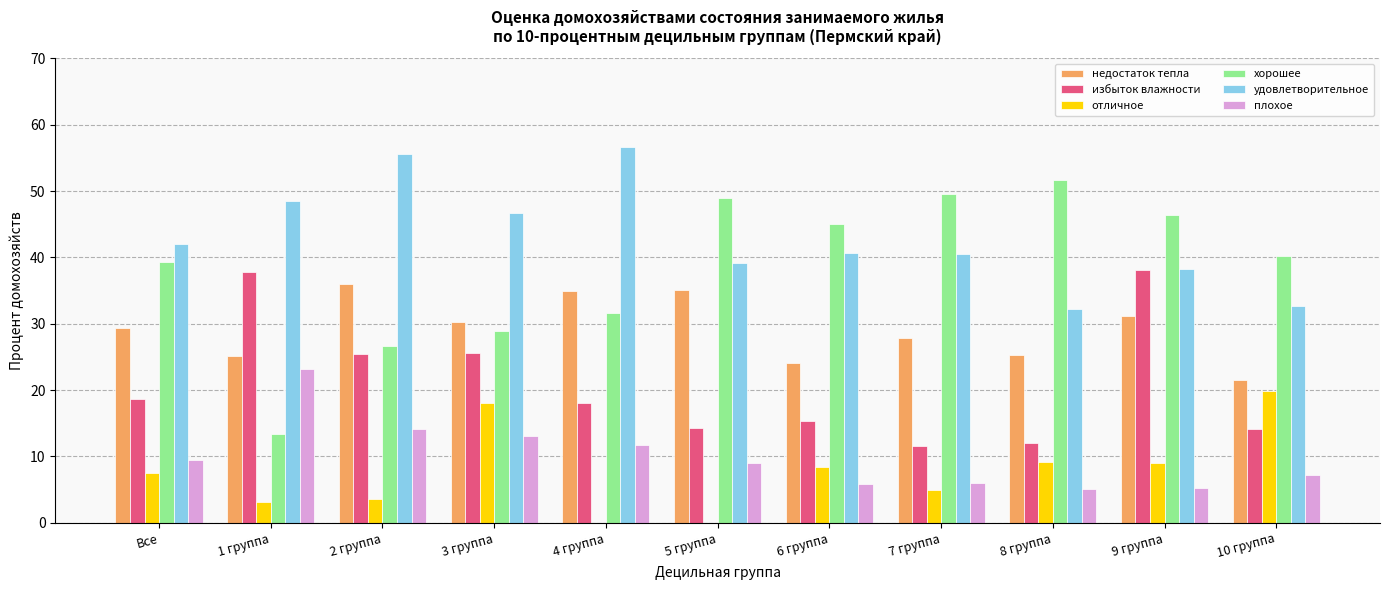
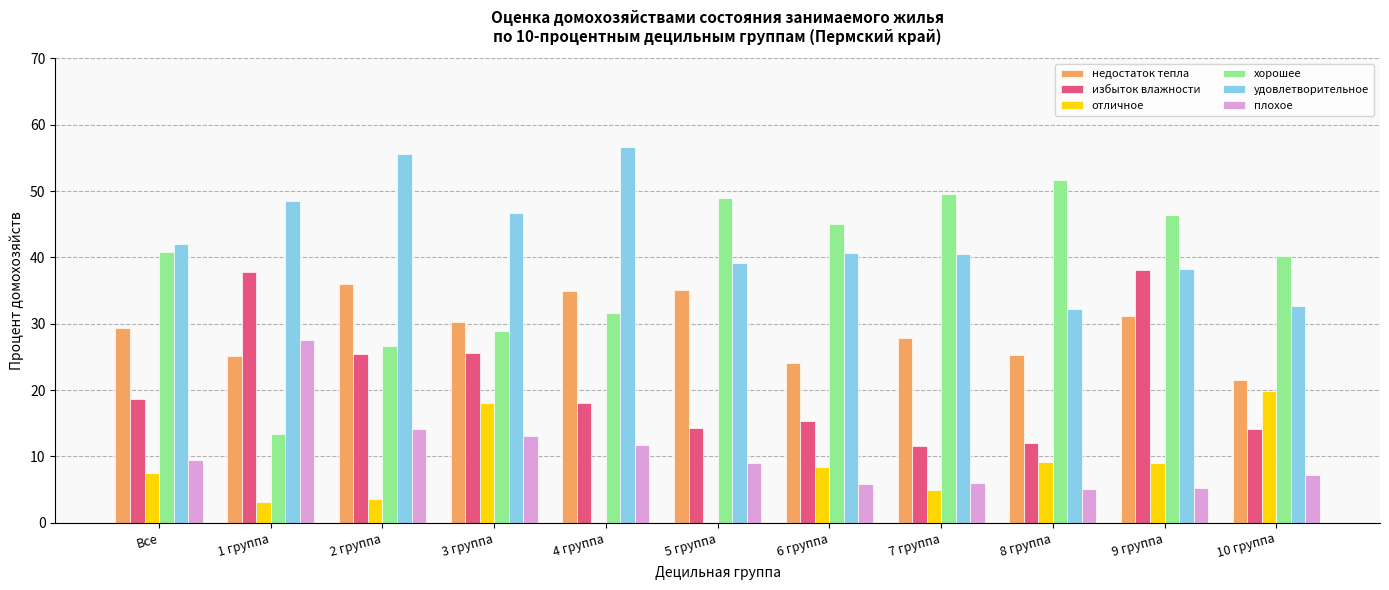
  {
    "недостаток тепла": {
      "Все": 29,
      "1 группа": 25,
      "2 группа": 36,
      "3 группа": 30,
      "4 группа": 35,
      "5 группа": 35,
      "6 группа": 24,
      "7 группа": 28,
      "8 группа": 25,
      "9 группа": 31,
      "10 группа": 22
    },
    "избыток влажности": {
      "Все": 19,
      "1 группа": 38,
      "2 группа": 25,
      "3 группа": 26,
      "4 группа": 18,
      "5 группа": 14,
      "6 группа": 15,
      "7 группа": 12,
      "8 группа": 12,
      "9 группа": 38,
      "10 группа": 14
    },
    "отличное": {
      "Все": 8,
      "1 группа": 3,
      "2 группа": 4,
      "3 группа": 18,
      "4 группа": 0,
      "5 группа": 0,
      "6 группа": 8,
      "7 группа": 5,
      "8 группа": 9,
      "9 группа": 9,
      "10 группа": 20
    },
    "хорошее": {
-     "Все": 39,
+     "Все": 41,
      "1 группа": 13,
      "2 группа": 27,
      "3 группа": 29,
      "4 группа": 32,
      "5 группа": 49,
      "6 группа": 45,
      "7 группа": 50,
      "8 группа": 52,
      "9 группа": 46,
      "10 группа": 40
    },
    "удовлетворительное": {
      "Все": 42,
      "1 группа": 48,
      "2 группа": 56,
      "3 группа": 47,
      "4 группа": 57,
      "5 группа": 39,
      "6 группа": 41,
      "7 группа": 41,
      "8 группа": 32,
      "9 группа": 38,
      "10 группа": 33
    },
    "плохое": {
      "Все": 10,
-     "1 группа": 23,
+     "1 группа": 28,
      "2 группа": 14,
      "3 группа": 13,
      "4 группа": 12,
      "5 группа": 9,
      "6 группа": 6,
      "7 группа": 6,
      "8 группа": 5,
      "9 группа": 5,
      "10 группа": 7
    }
  }
